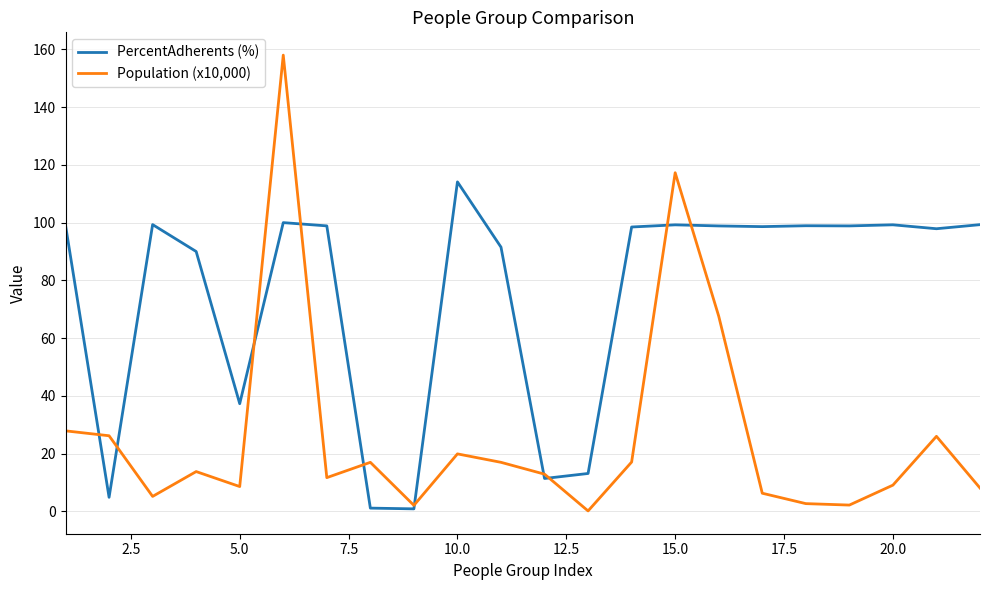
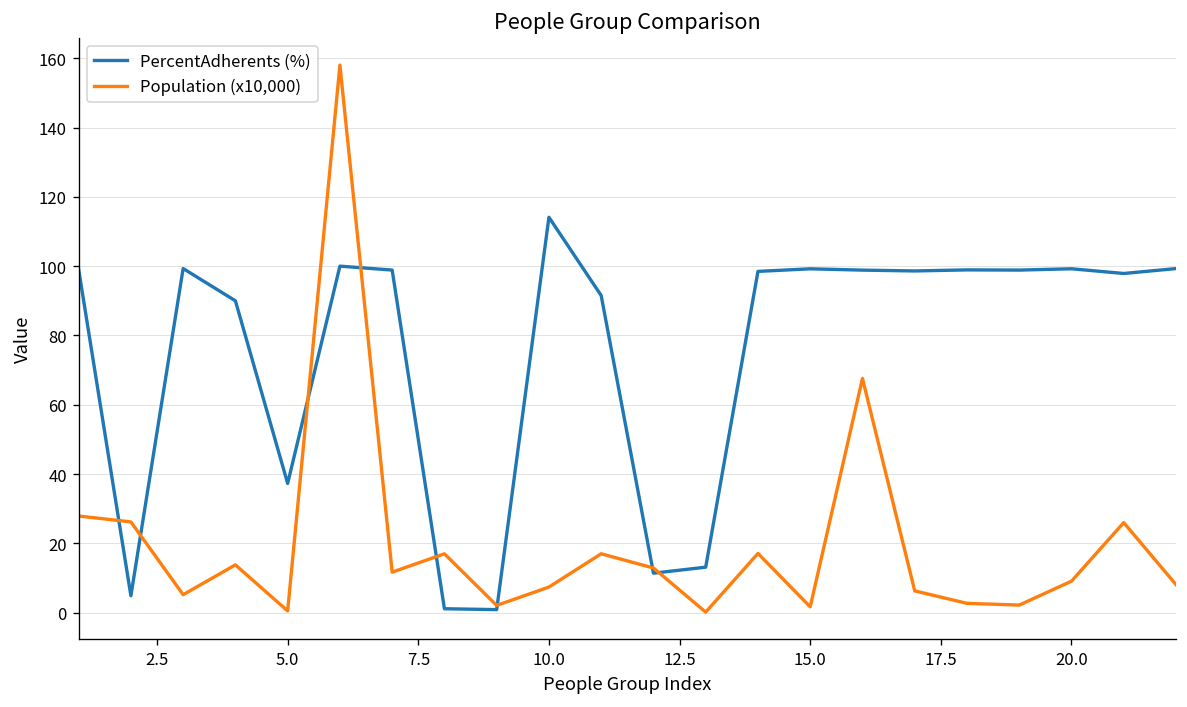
  {
    "PercentAdherents (%)": {
      "5.0": 37,
      "10.0": 114,
      "15.0": 99,
      "20.0": 99
    },
    "Population (x10,000)": {
-     "5.0": 9,
-     "10.0": 20,
-     "15.0": 117,
+     "5.0": 1,
+     "10.0": 7,
+     "15.0": 2,
      "20.0": 9
    }
  }
